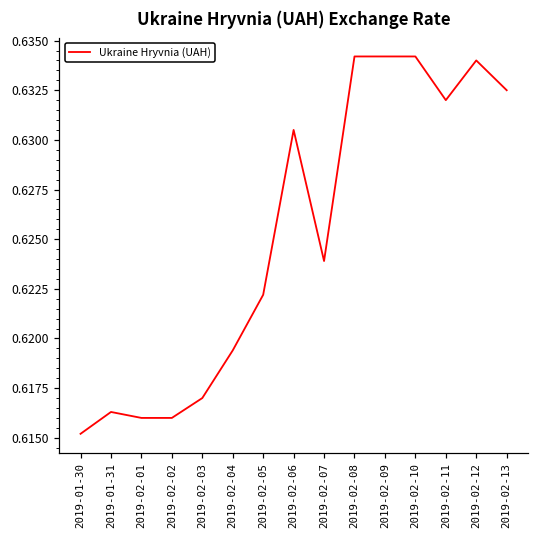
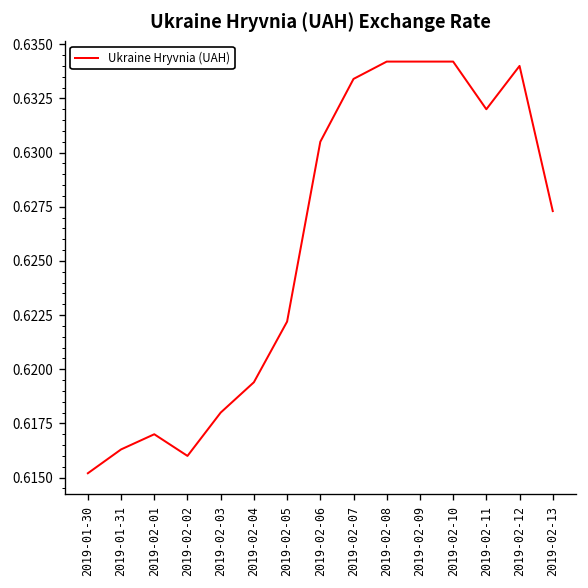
  {
    "2019-01-30": 0.6152,
    "2019-01-31": 0.6163,
-   "2019-02-01": 0.616,
+   "2019-02-01": 0.617,
    "2019-02-02": 0.6160,
-   "2019-02-03": 0.617,
+   "2019-02-03": 0.618,
    "2019-02-04": 0.6194,
    "2019-02-05": 0.6222,
    "2019-02-06": 0.6305,
-   "2019-02-07": 0.6239,
+   "2019-02-07": 0.6334,
    "2019-02-08": 0.6342,
    "2019-02-09": 0.6342,
    "2019-02-10": 0.6342,
    "2019-02-11": 0.6320,
    "2019-02-12": 0.6340,
-   "2019-02-13": 0.6325
+   "2019-02-13": 0.6273
  }
